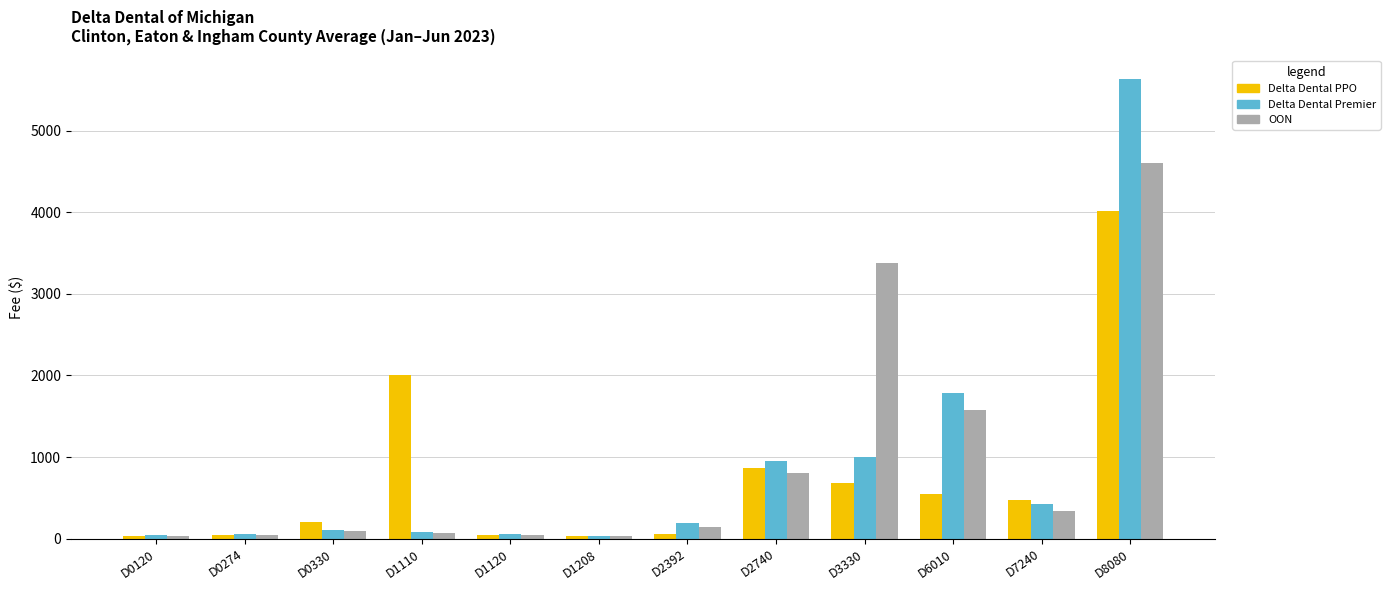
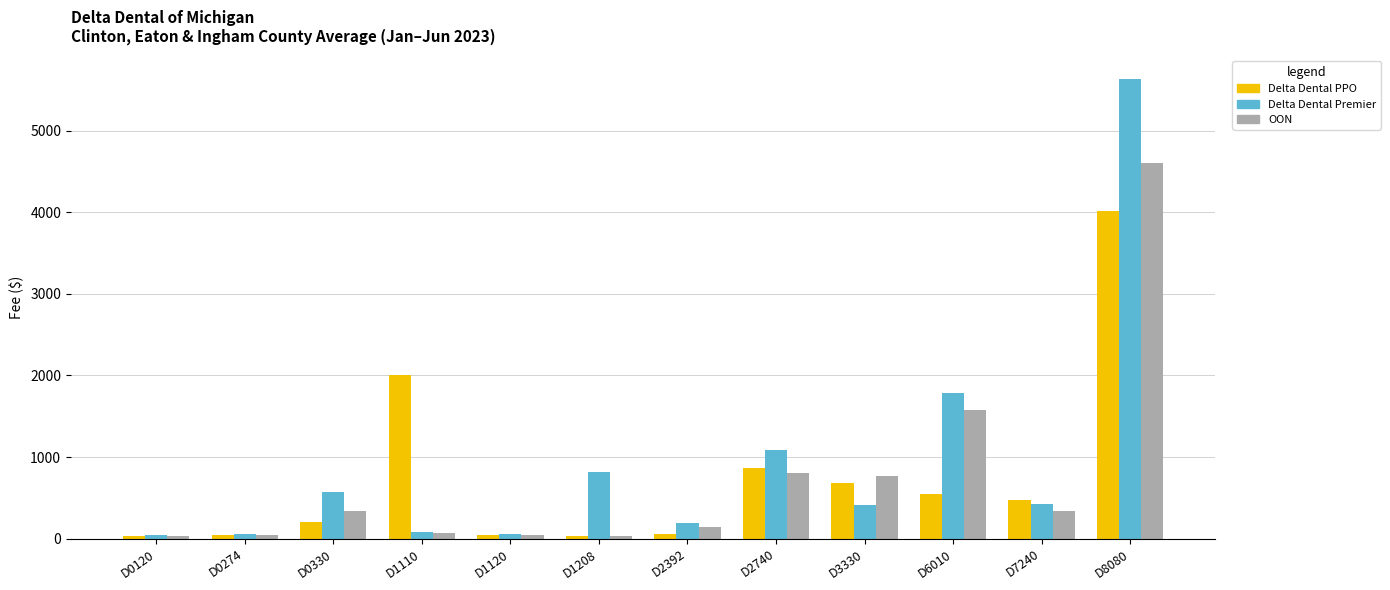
  {
    "Delta Dental PPO": {
      "D0120": 0,
      "D0274": 0,
      "D0330": 200,
      "D1110": 2000,
      "D1120": 0,
      "D2392": 100,
      "D2740": 900,
      "D3330": 700,
      "D6010": 600,
      "D7240": 500,
      "D8080": 4000
    },
    "Delta Dental Premier": {
      "D0120": 0,
      "D0274": 100,
-     "D0330": 100,
+     "D0330": 600,
      "D1110": 100,
      "D1120": 100,
-     "D1208": 0,
+     "D1208": 800,
      "D2392": 200,
-     "D2740": 1000,
-     "D3330": 1000,
+     "D2740": 1100,
+     "D3330": 400,
      "D6010": 1800,
      "D7240": 400,
      "D8080": 5600
    },
    "OON": {
      "D0120": 0,
      "D0274": 0,
-     "D0330": 100,
+     "D0330": 300,
      "D1110": 100,
      "D1120": 0,
      "D1208": 0,
      "D2392": 100,
      "D2740": 800,
-     "D3330": 3400,
+     "D3330": 800,
      "D6010": 1600,
      "D7240": 300,
      "D8080": 4600
    }
  }
